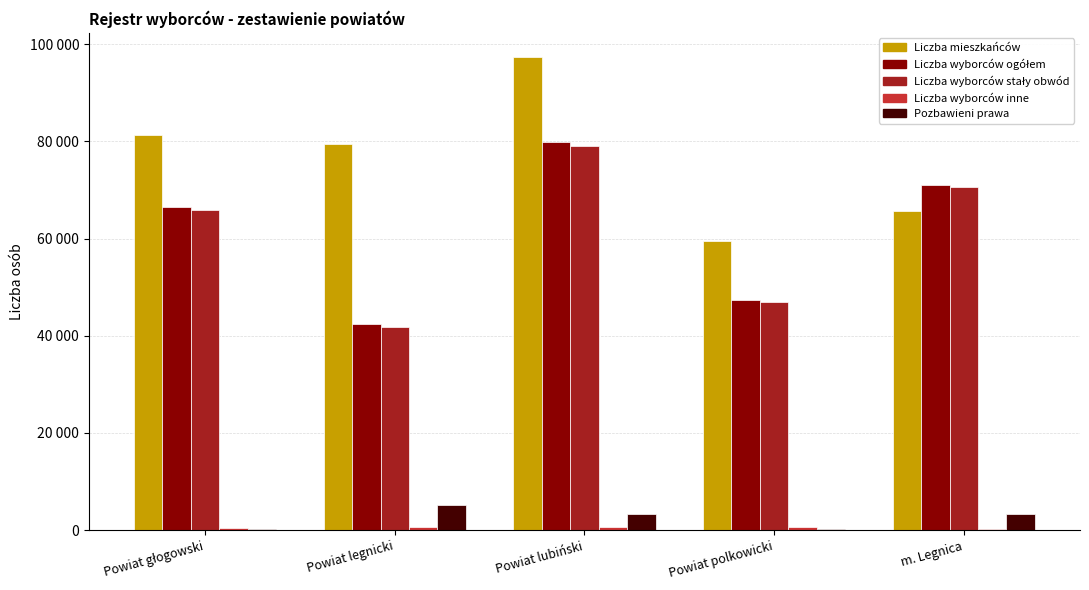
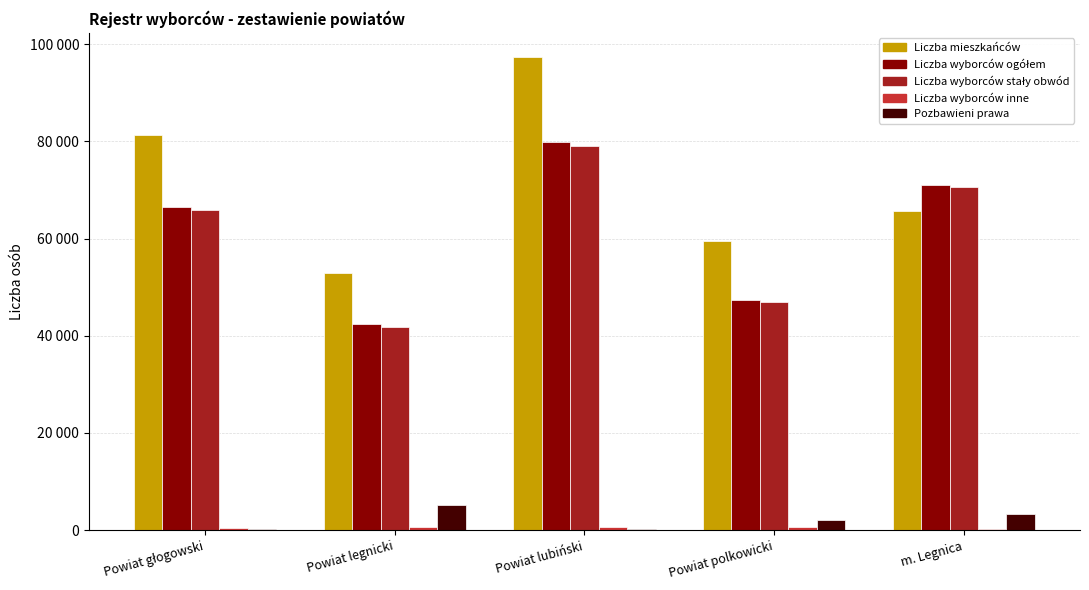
  {
    "Liczba mieszkańców": {
      "Powiat głogowski": 81000,
-     "Powiat legnicki": 79000,
+     "Powiat legnicki": 53000,
      "Powiat lubiński": 97000,
      "Powiat polkowicki": 59000,
      "m. Legnica": 66000
    },
    "Pozbawieni prawa": {
      "Powiat legnicki": 5000,
-     "Powiat lubiński": 3000,
-     "Powiat polkowicki": 0,
+     "Powiat lubiński": 0,
+     "Powiat polkowicki": 2000,
      "m. Legnica": 3000
    }
  }
